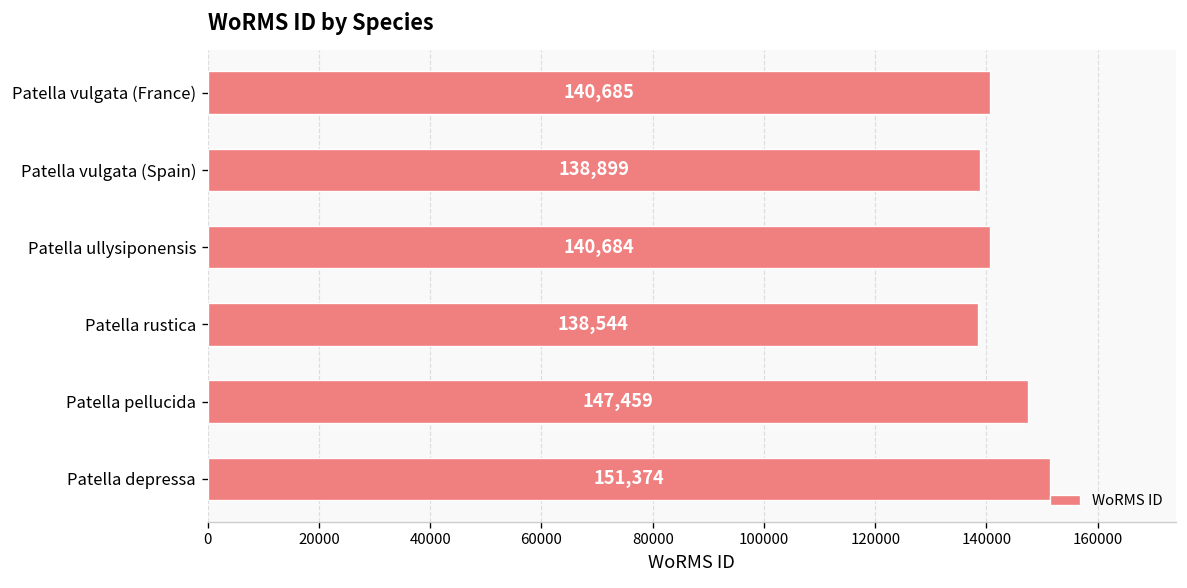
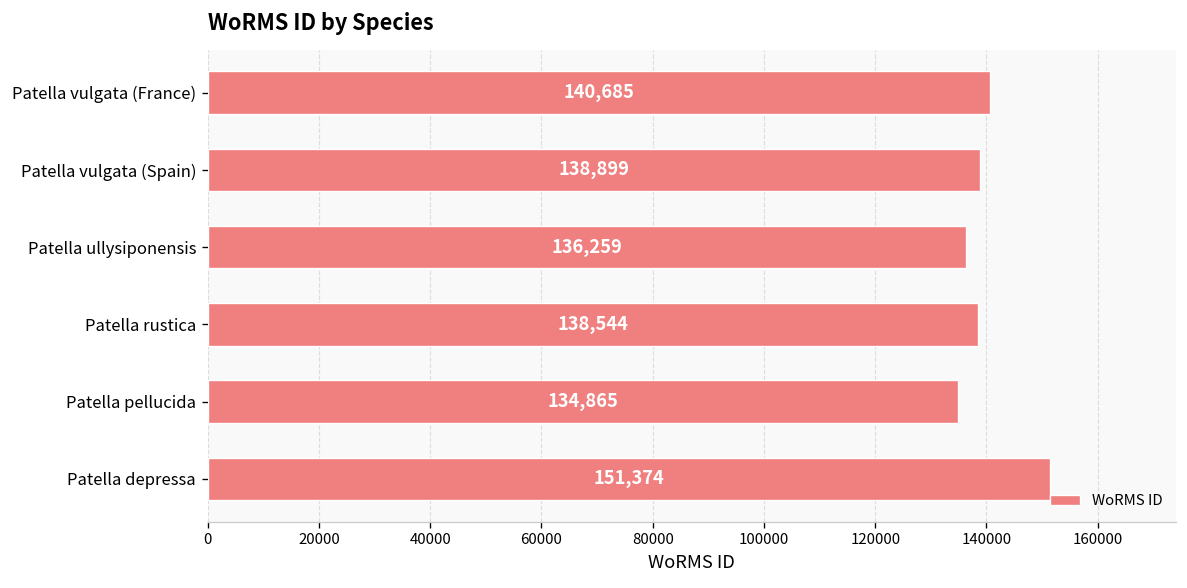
  {
    "Patella vulgata (France)": "140,685",
    "Patella vulgata (Spain)": "138,899",
-   "Patella ullysiponensis": "140,684",
+   "Patella ullysiponensis": "136,259",
    "Patella rustica": "138,544",
-   "Patella pellucida": "147,459",
+   "Patella pellucida": "134,865",
    "Patella depressa": "151,374"
  }
